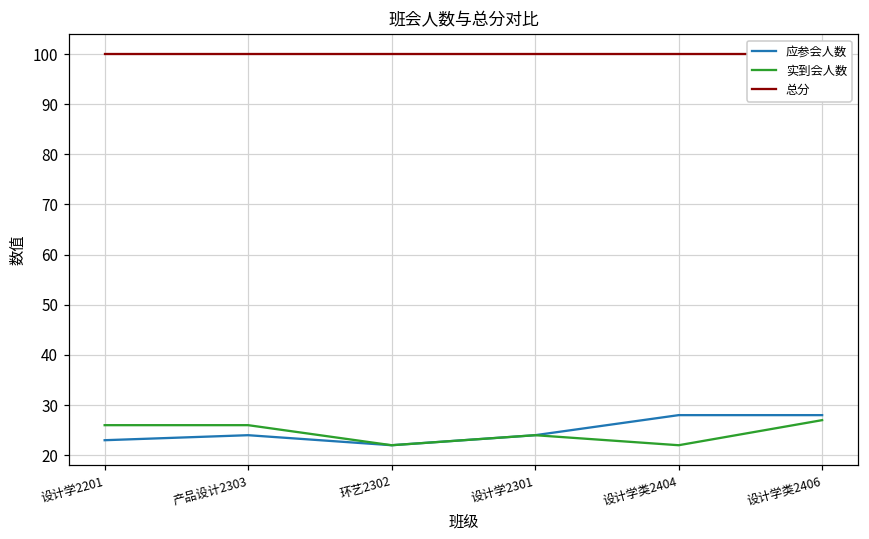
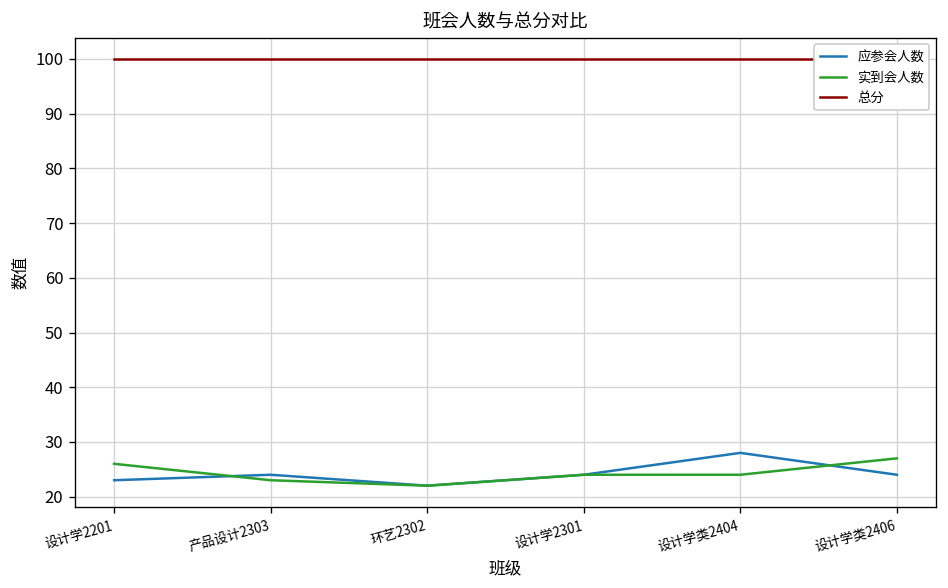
  {
    "应参会人数": {
      "设计学2201": 23,
      "产品设计2303": 24,
      "设计学类2404": 28,
-     "设计学类2406": 28
+     "设计学类2406": 24
    },
    "实到会人数": {
      "设计学2201": 26,
-     "产品设计2303": 26,
-     "设计学类2404": 22,
+     "产品设计2303": 23,
+     "设计学类2404": 24,
      "设计学类2406": 27
    },
    "总分": {
      "设计学2201": 100,
      "产品设计2303": 100,
      "环艺2302": 100,
      "设计学2301": 100,
      "设计学类2404": 100
    }
  }
